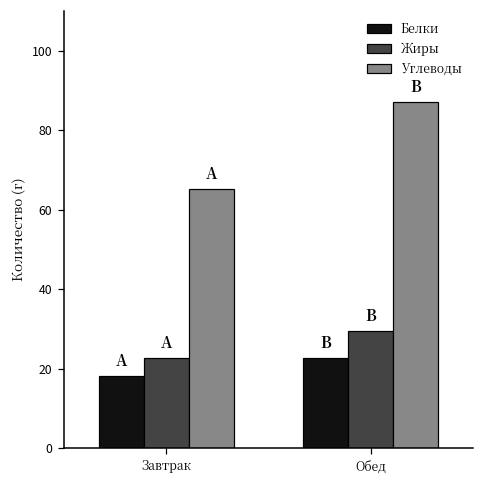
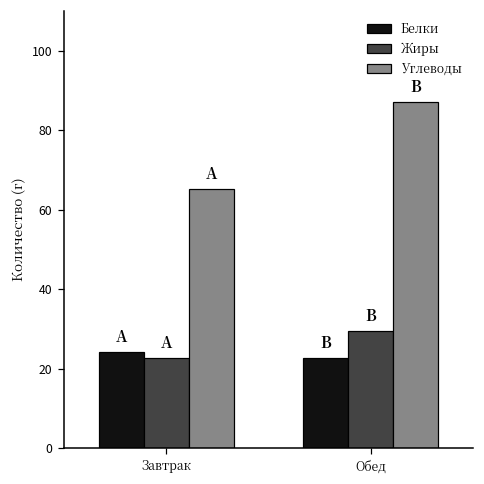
  {
    "Белки": {
-     "Завтрак": 18,
+     "Завтрак": 24,
      "Обед": 23
    },
    "Жиры": {
      "Завтрак": 23,
      "Обед": 29
    },
    "Углеводы": {
      "Завтрак": 65,
      "Обед": 87
    }
  }
